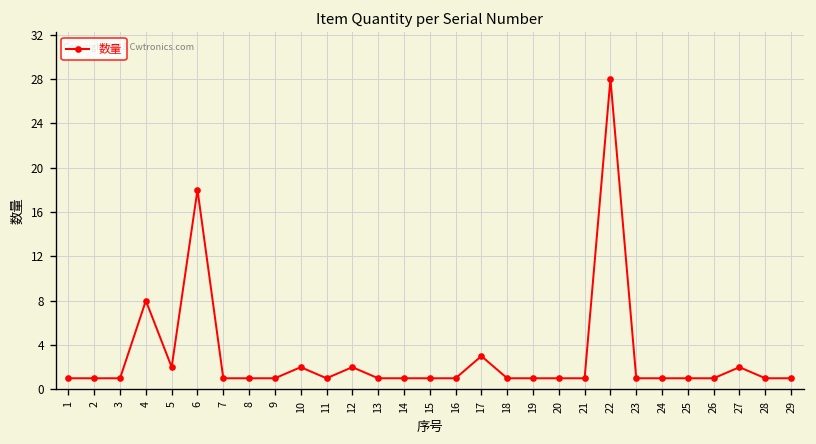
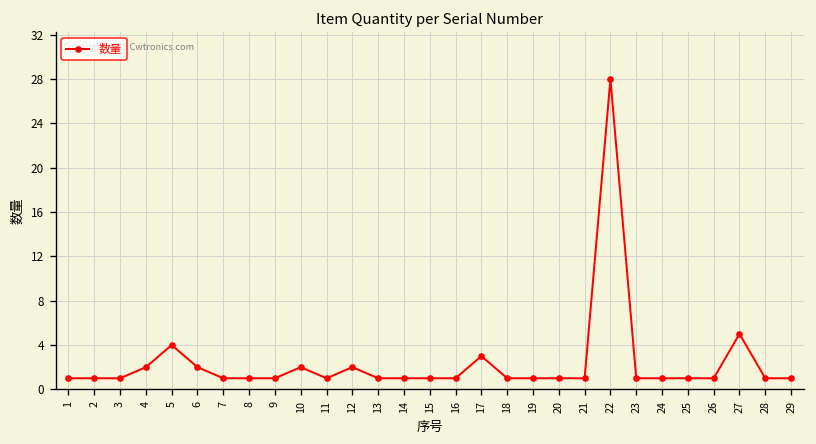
  {
    "1": 1,
    "2": 1,
    "3": 1,
-   "4": 8,
-   "5": 2,
-   "6": 18,
+   "4": 2,
+   "5": 4,
+   "6": 2,
    "7": 1,
    "8": 1,
    "9": 1,
    "10": 2,
    "11": 1,
    "12": 2,
    "13": 1,
    "14": 1,
    "15": 1,
    "16": 1,
    "17": 3,
    "18": 1,
    "19": 1,
    "20": 1,
    "21": 1,
    "22": 28,
    "23": 1,
    "24": 1,
    "25": 1,
    "26": 1,
-   "27": 2,
+   "27": 5,
    "28": 1,
    "29": 1
  }
